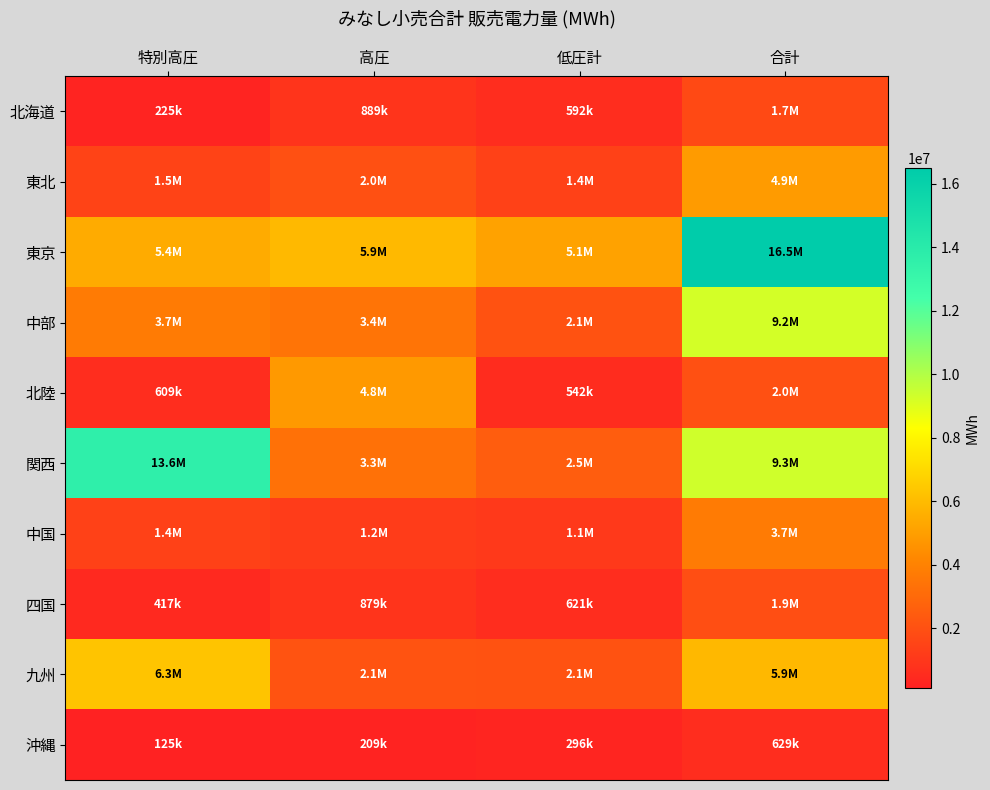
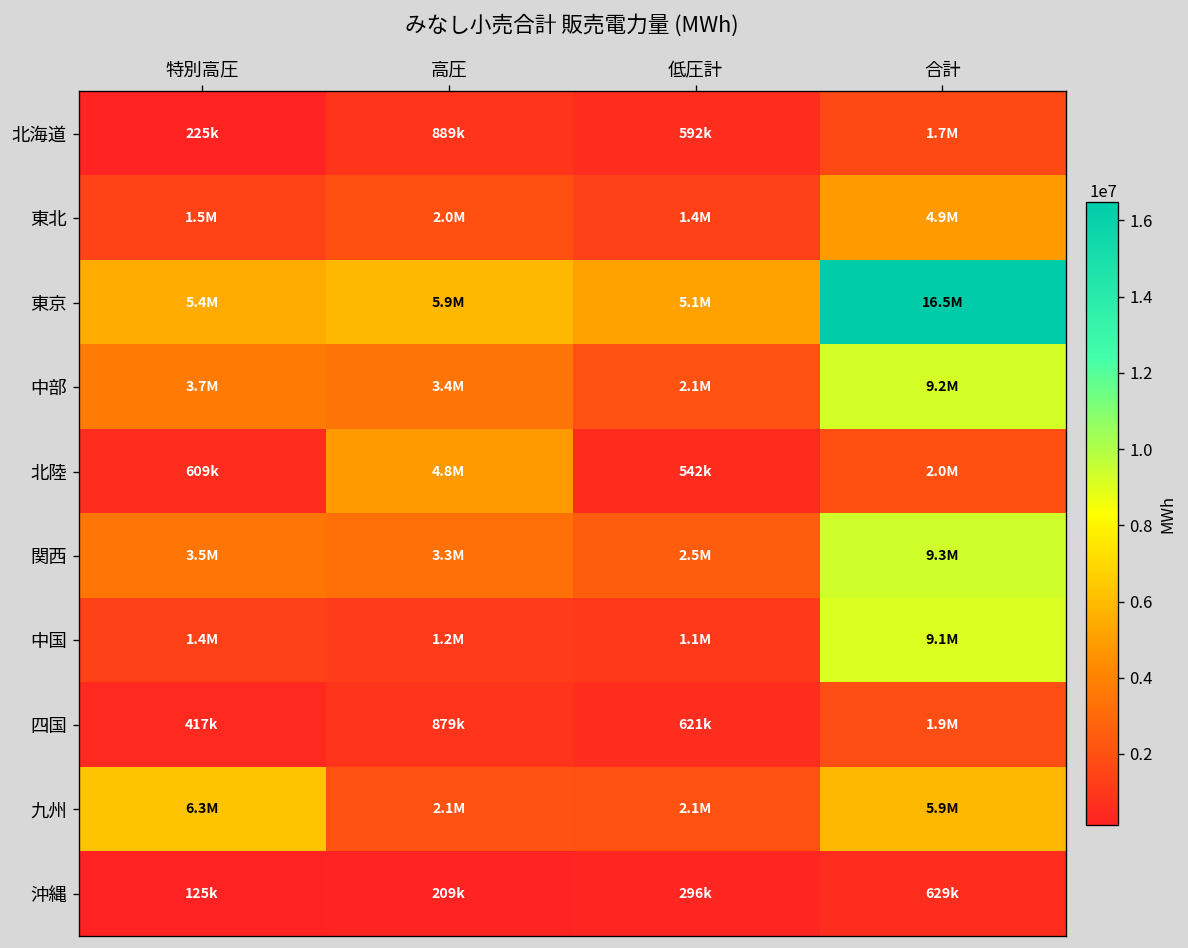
  {
    "北海道": {
      "特別高圧": "225k",
      "高圧": "889k",
      "低圧計": "592k",
      "合計": "1.7M"
    },
    "東北": {
      "特別高圧": "1.5M",
      "高圧": "2.0M",
      "低圧計": "1.4M",
      "合計": "4.9M"
    },
    "東京": {
      "特別高圧": "5.4M",
      "高圧": "5.9M",
      "低圧計": "5.1M",
      "合計": "16.5M"
    },
    "中部": {
      "特別高圧": "3.7M",
      "高圧": "3.4M",
      "低圧計": "2.1M",
      "合計": "9.2M"
    },
    "北陸": {
      "特別高圧": "609k",
      "高圧": "4.8M",
      "低圧計": "542k",
      "合計": "2.0M"
    },
    "関西": {
-     "特別高圧": "13.6M",
+     "特別高圧": "3.5M",
      "高圧": "3.3M",
      "低圧計": "2.5M",
      "合計": "9.3M"
    },
    "中国": {
      "特別高圧": "1.4M",
      "高圧": "1.2M",
      "低圧計": "1.1M",
-     "合計": "3.7M"
+     "合計": "9.1M"
    },
    "四国": {
      "特別高圧": "417k",
      "高圧": "879k",
      "低圧計": "621k",
      "合計": "1.9M"
    },
    "九州": {
      "特別高圧": "6.3M",
      "高圧": "2.1M",
      "低圧計": "2.1M",
      "合計": "5.9M"
    },
    "沖縄": {
      "特別高圧": "125k",
      "高圧": "209k",
      "低圧計": "296k",
      "合計": "629k"
    }
  }
